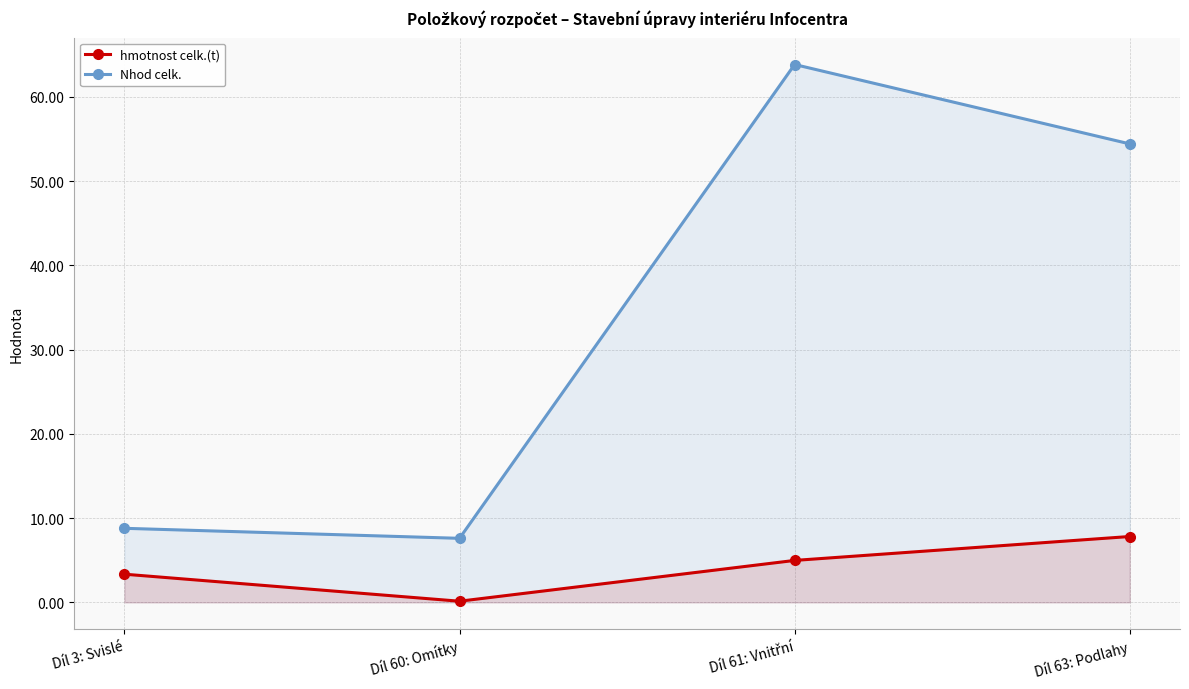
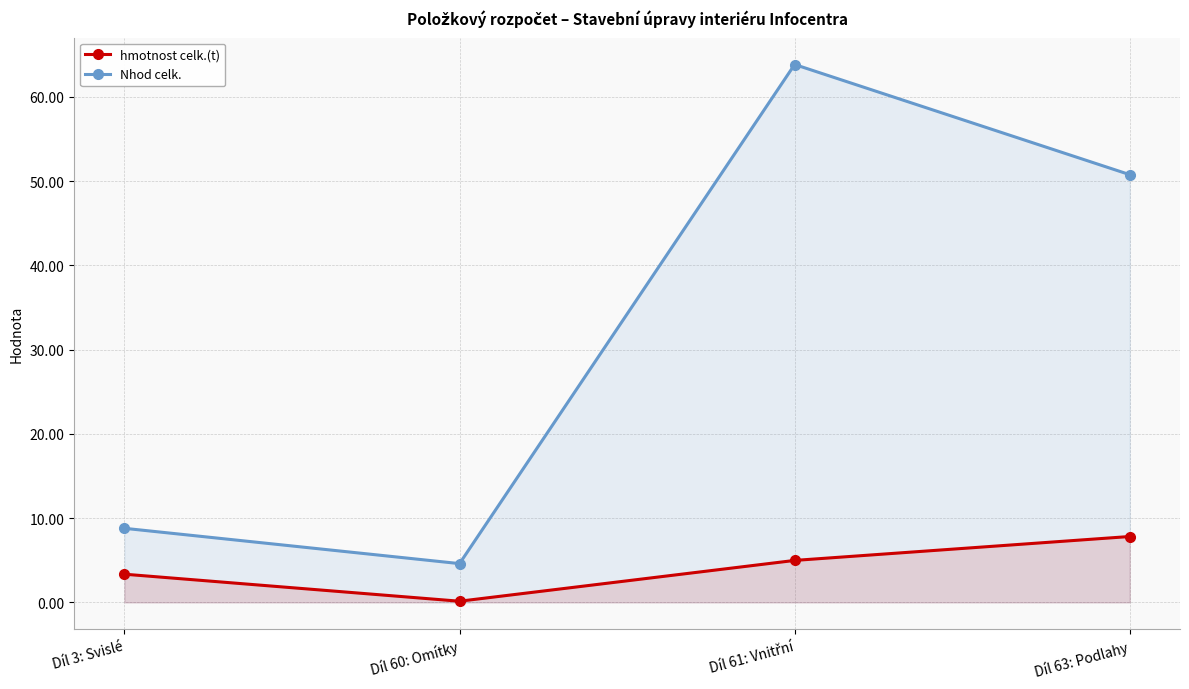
  {
    "hmotnost celk.(t)": {
      "Díl 3: Svislé": 3,
      "Díl 60: Omítky": 0,
      "Díl 61: Vnitřní": 5,
      "Díl 63: Podlahy": 8
    },
    "Nhod celk.": {
      "Díl 3: Svislé": 9,
-     "Díl 60: Omítky": 8,
+     "Díl 60: Omítky": 5,
      "Díl 61: Vnitřní": 64,
-     "Díl 63: Podlahy": 54
+     "Díl 63: Podlahy": 51
    }
  }
